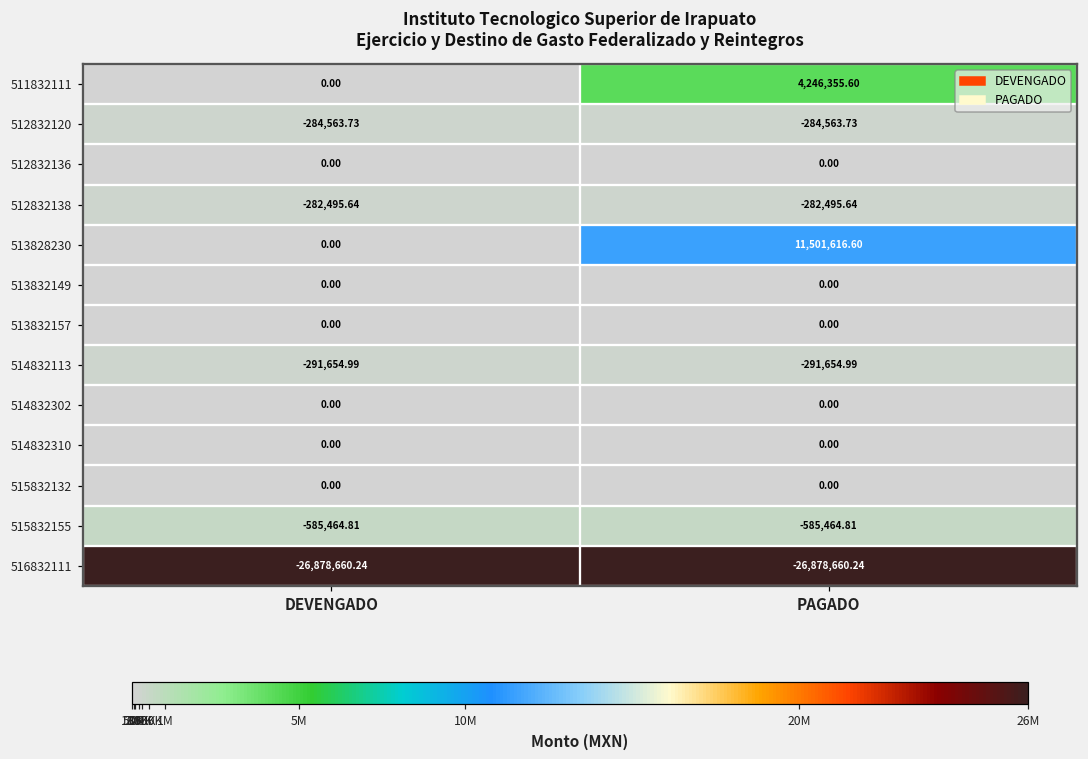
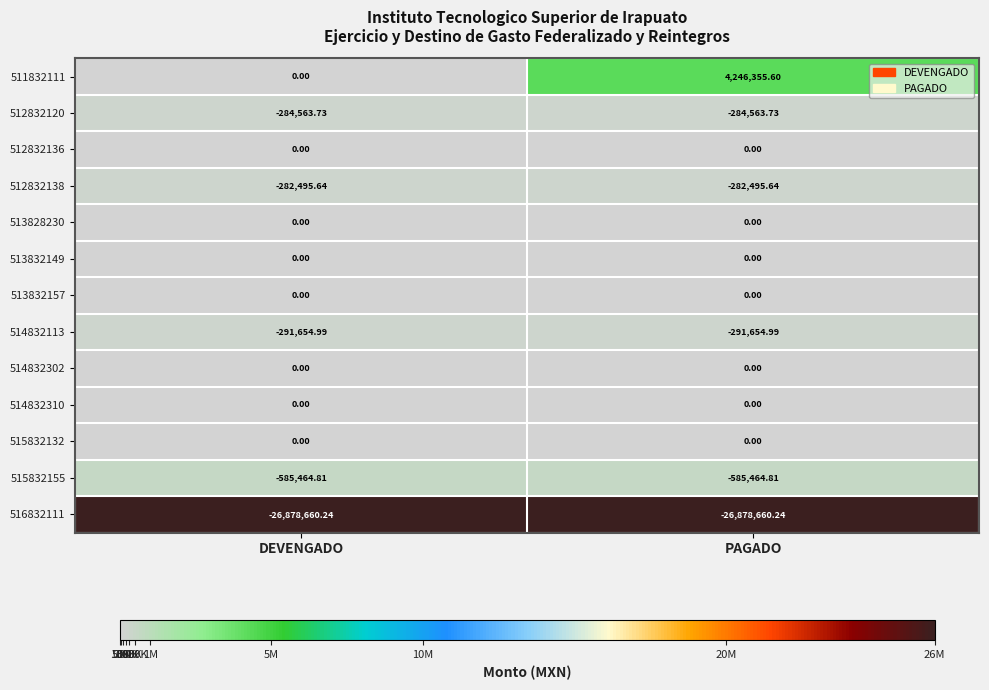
  {
    "511832111": {
      "DEVENGADO": "0.00",
      "PAGADO": "4,246,355.60"
    },
    "512832120": {
      "DEVENGADO": "-284,563.73",
      "PAGADO": "-284,563.73"
    },
    "512832136": {
      "DEVENGADO": "0.00",
      "PAGADO": "0.00"
    },
    "512832138": {
      "DEVENGADO": "-282,495.64",
      "PAGADO": "-282,495.64"
    },
    "513828230": {
      "DEVENGADO": "0.00",
-     "PAGADO": "11,501,616.60"
+     "PAGADO": "0.00"
    },
    "513832149": {
      "DEVENGADO": "0.00",
      "PAGADO": "0.00"
    },
    "513832157": {
      "DEVENGADO": "0.00",
      "PAGADO": "0.00"
    },
    "514832113": {
      "DEVENGADO": "-291,654.99",
      "PAGADO": "-291,654.99"
    },
    "514832302": {
      "DEVENGADO": "0.00",
      "PAGADO": "0.00"
    },
    "514832310": {
      "DEVENGADO": "0.00",
      "PAGADO": "0.00"
    },
    "515832132": {
      "DEVENGADO": "0.00",
      "PAGADO": "0.00"
    },
    "515832155": {
      "DEVENGADO": "-585,464.81",
      "PAGADO": "-585,464.81"
    },
    "516832111": {
      "DEVENGADO": "-26,878,660.24",
      "PAGADO": "-26,878,660.24"
    }
  }
